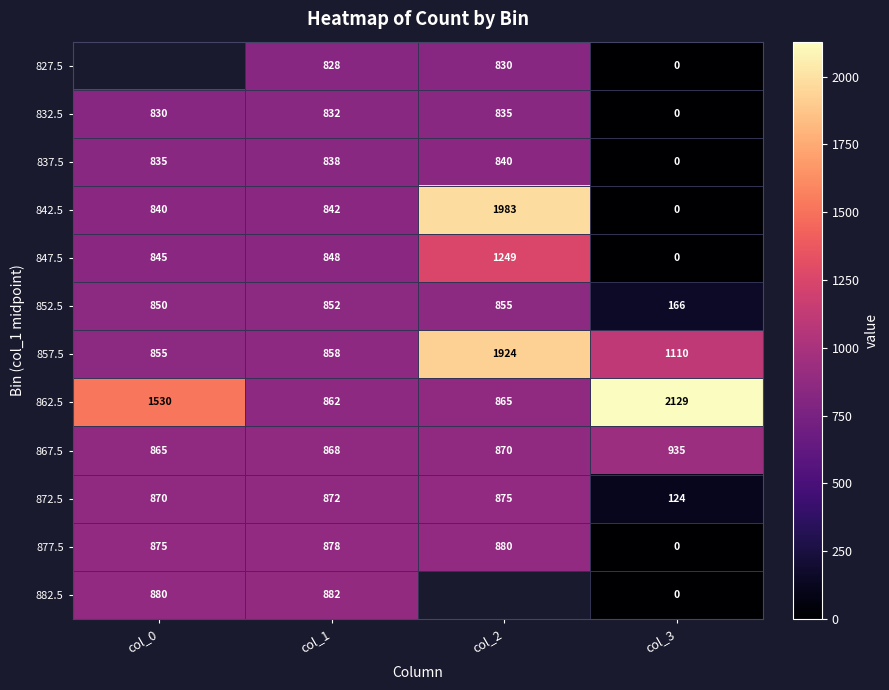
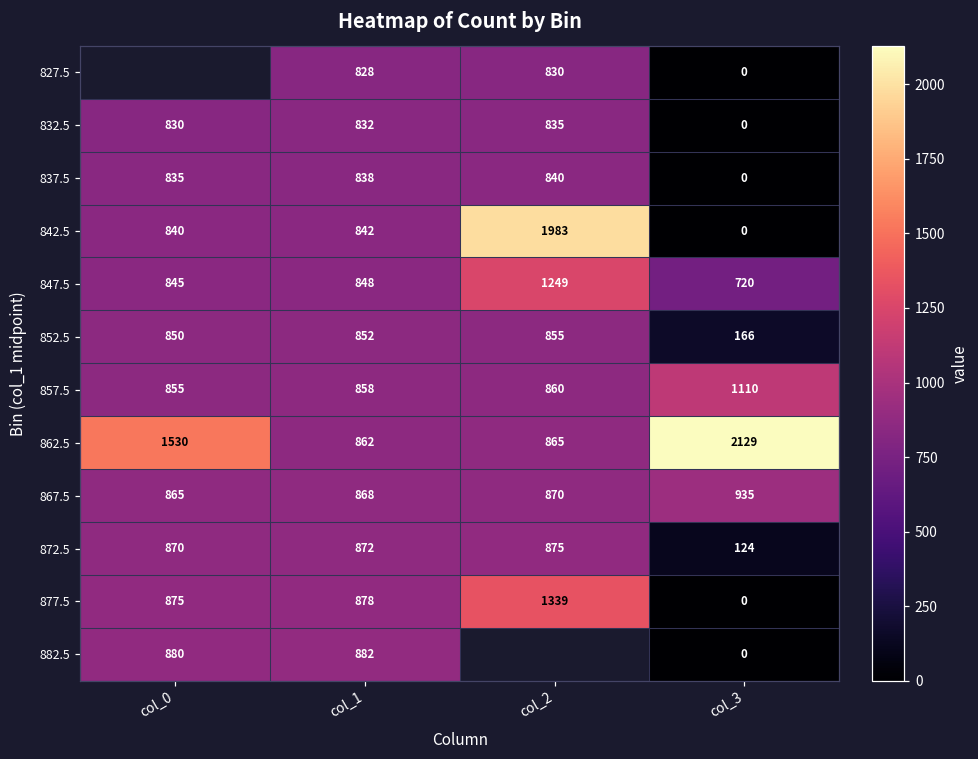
  {
    "827.5": {
      "col_1": 828,
      "col_2": 830,
      "col_3": 0
    },
    "832.5": {
      "col_0": 830,
      "col_1": 832,
      "col_2": 835,
      "col_3": 0
    },
    "837.5": {
      "col_0": 835,
      "col_1": 838,
      "col_2": 840,
      "col_3": 0
    },
    "842.5": {
      "col_0": 840,
      "col_1": 842,
      "col_2": 1983,
      "col_3": 0
    },
    "847.5": {
      "col_0": 845,
      "col_1": 848,
      "col_2": 1249,
-     "col_3": 0
+     "col_3": 720
    },
    "852.5": {
      "col_0": 850,
      "col_1": 852,
      "col_2": 855,
      "col_3": 166
    },
    "857.5": {
      "col_0": 855,
      "col_1": 858,
-     "col_2": 1924,
+     "col_2": 860,
      "col_3": 1110
    },
    "862.5": {
      "col_0": 1530,
      "col_1": 862,
      "col_2": 865,
      "col_3": 2129
    },
    "867.5": {
      "col_0": 865,
      "col_1": 868,
      "col_2": 870,
      "col_3": 935
    },
    "872.5": {
      "col_0": 870,
      "col_1": 872,
      "col_2": 875,
      "col_3": 124
    },
    "877.5": {
      "col_0": 875,
      "col_1": 878,
-     "col_2": 880,
+     "col_2": 1339,
      "col_3": 0
    },
    "882.5": {
      "col_0": 880,
      "col_1": 882,
      "col_3": 0
    }
  }
